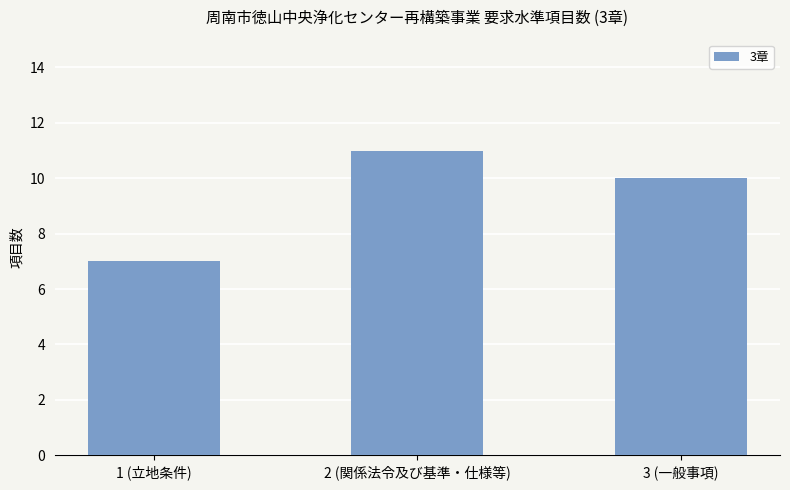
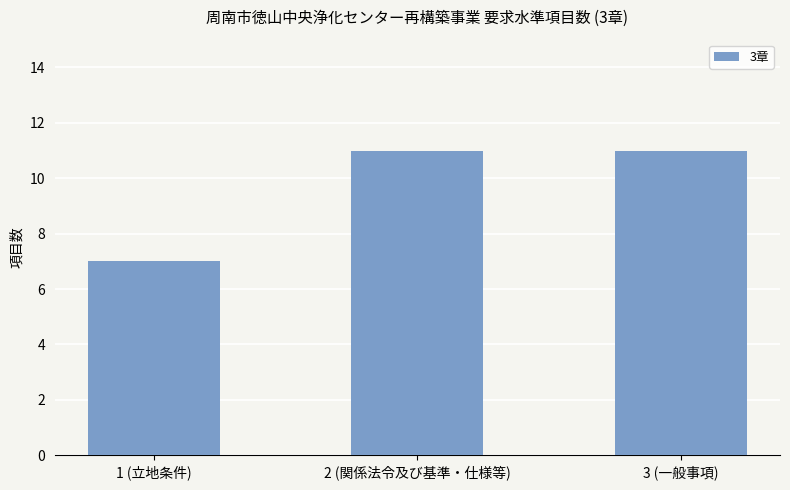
  {
    "1 (立地条件)": 7,
    "2 (関係法令及び基準・仕様等)": 11,
-   "3 (一般事項)": 10
+   "3 (一般事項)": 11
  }
